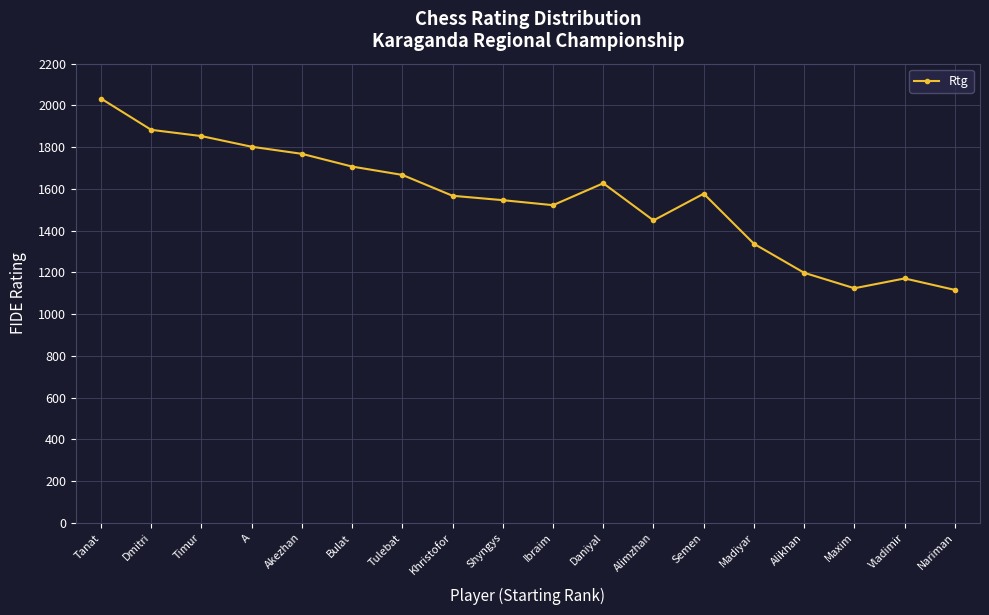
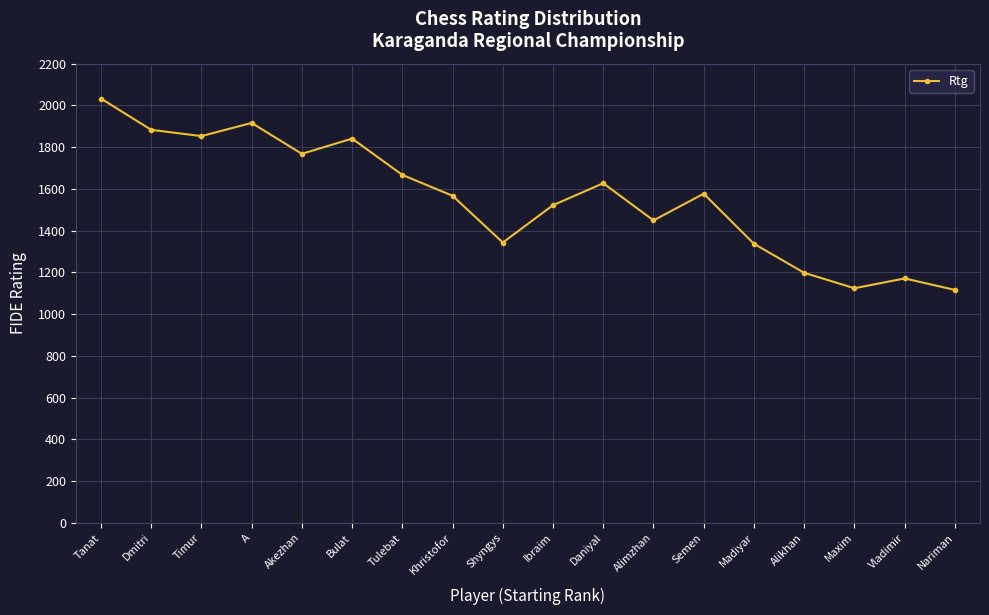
  {
    "Tanat": 2030,
    "Dmitri": 1880,
    "Timur": 1850,
-   "A": 1800,
+   "A": 1920,
    "Akezhan": 1770,
-   "Bulat": 1710,
+   "Bulat": 1840,
    "Tulebat": 1670,
    "Khristofor": 1570,
-   "Shyngys": 1550,
+   "Shyngys": 1340,
    "Ibraim": 1520,
    "Daniyal": 1630,
    "Alimzhan": 1450,
    "Semen": 1580,
    "Madiyar": 1340,
    "Alikhan": 1200,
    "Maxim": 1120,
    "Vladimir": 1170,
    "Nariman": 1120
  }
